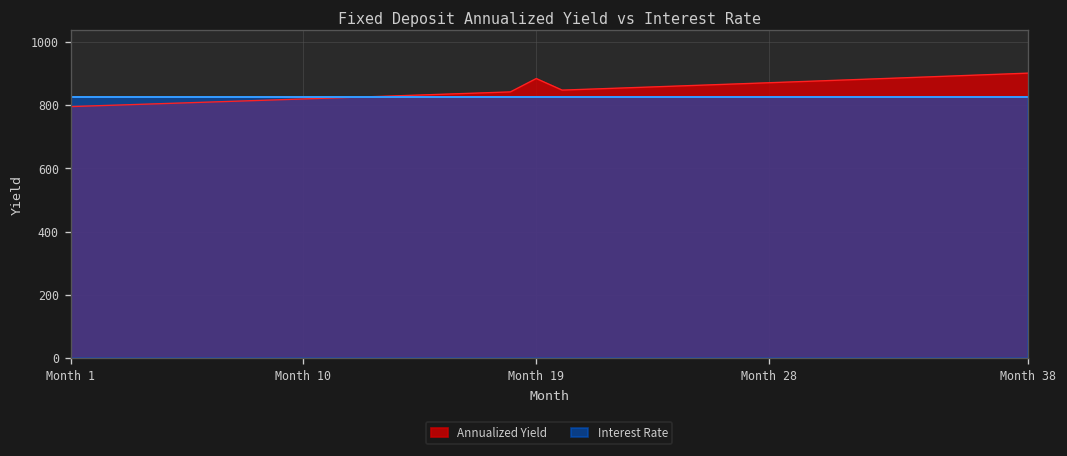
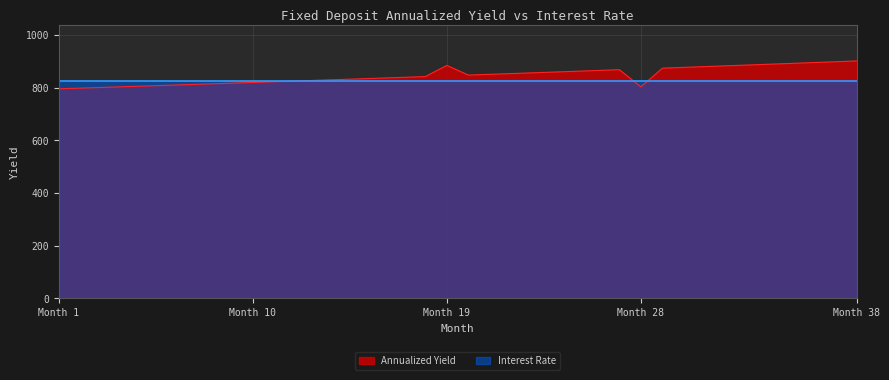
  {
    "Annualized Yield": {
      "Month 1": 800,
      "Month 19": 880,
-     "Month 28": 870,
+     "Month 28": 800,
      "Month 38": 900
    },
    "Interest Rate": {
      "Month 1": 830,
      "Month 19": 830,
      "Month 28": 830,
      "Month 38": 830
    }
  }
